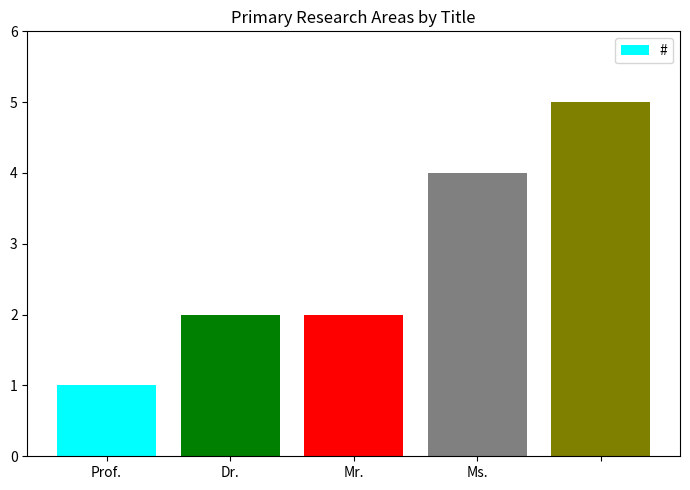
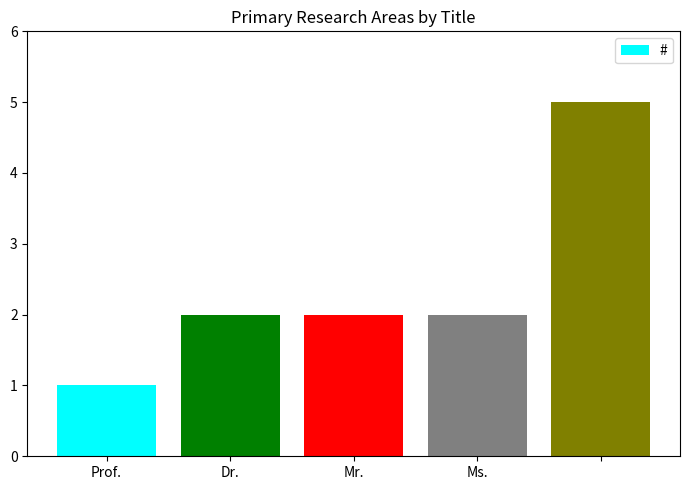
  {
    "Prof.": 1,
    "Dr.": 2,
    "Mr.": 2,
-   "Ms.": 4
+   "Ms.": 2
  }
